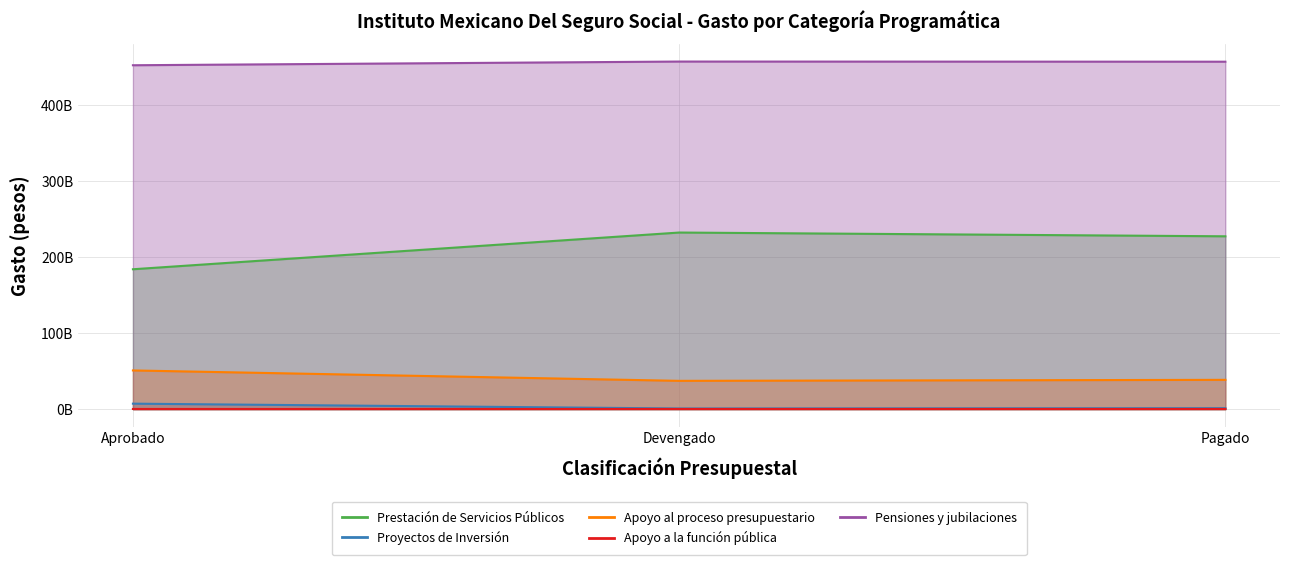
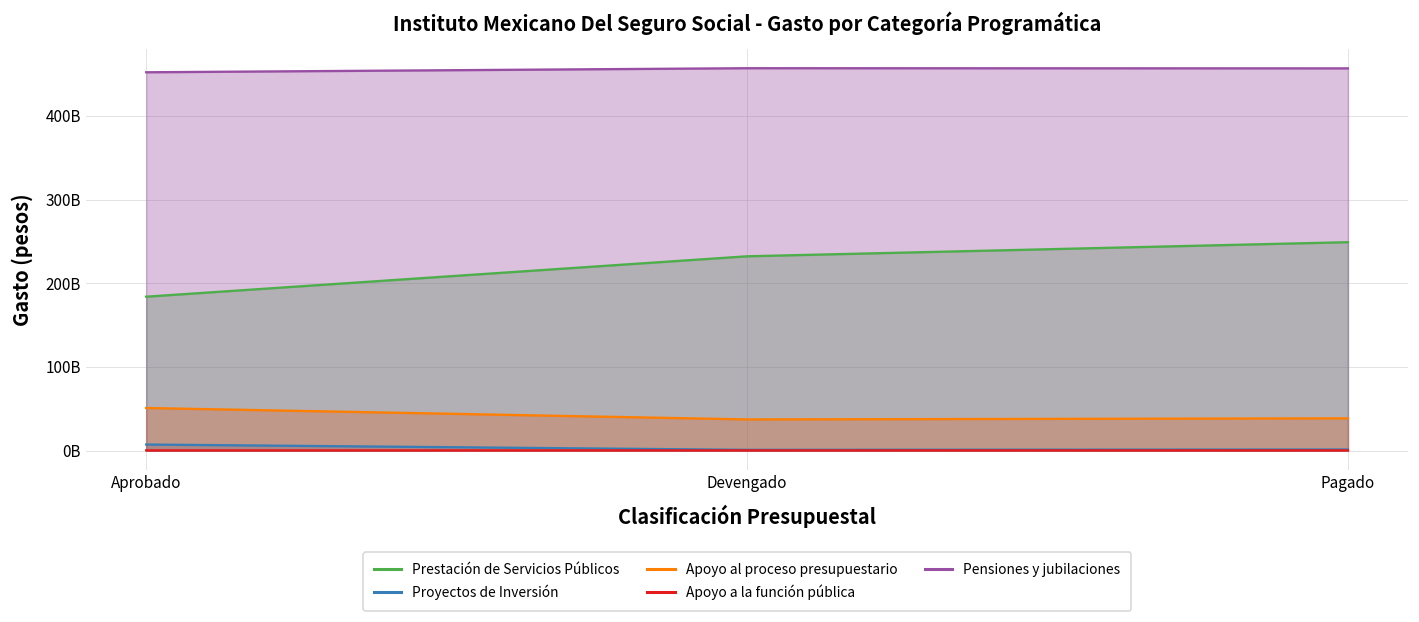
  {
    "Prestación de Servicios Públicos": {
      "Aprobado": 180000000000,
      "Devengado": 230000000000,
-     "Pagado": 230000000000
+     "Pagado": 250000000000
    }
  }
